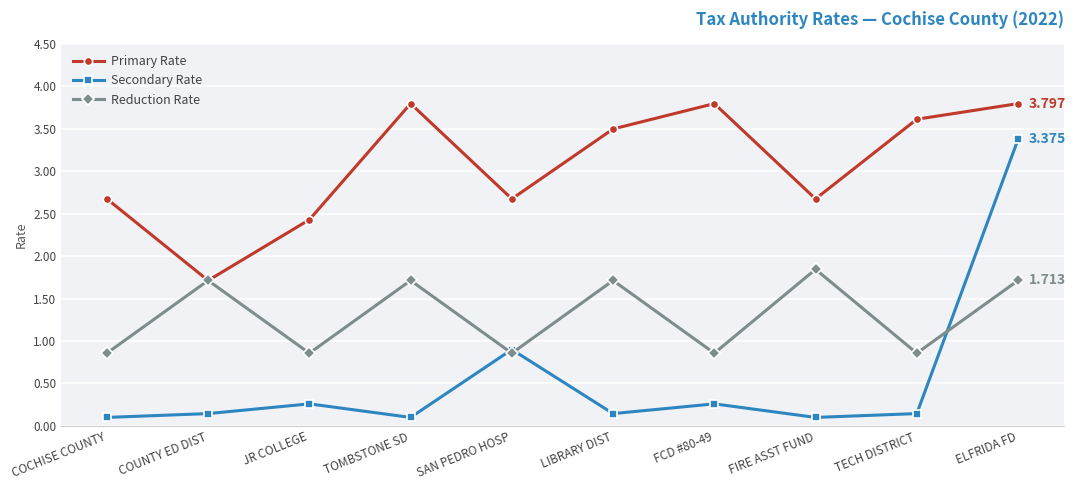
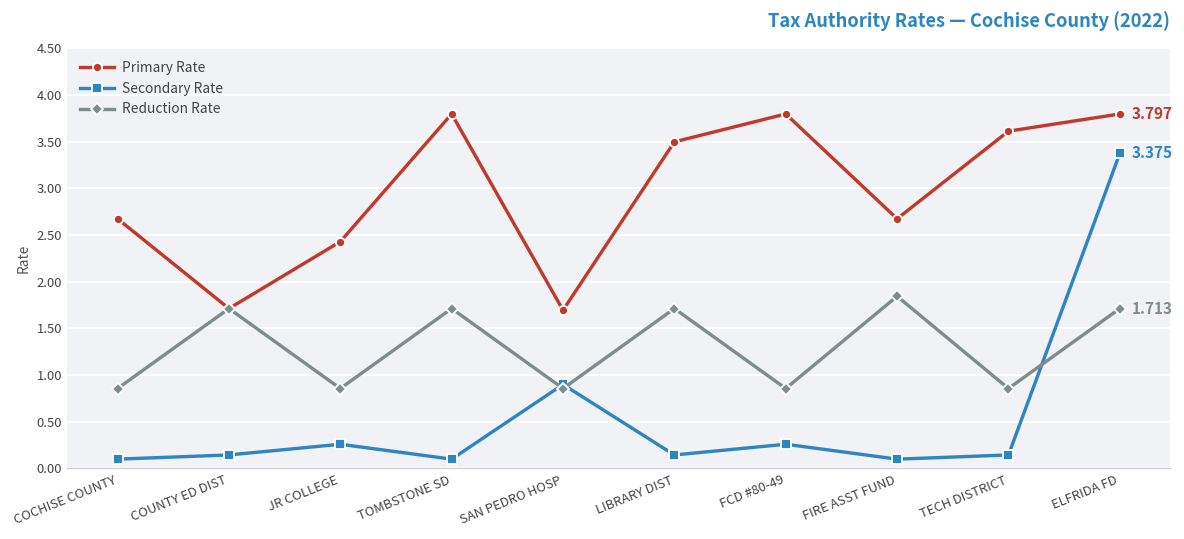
  {
    "Primary Rate": {
      "COCHISE COUNTY": 2.7,
      "JR COLLEGE": 2.4,
      "TOMBSTONE SD": 3.8,
-     "SAN PEDRO HOSP": 2.7,
+     "SAN PEDRO HOSP": 1.7,
      "LIBRARY DIST": 3.5,
      "FCD #80-49": 3.8,
      "FIRE ASST FUND": 2.7,
      "TECH DISTRICT": 3.6
    },
    "Secondary Rate": {
      "ELFRIDA FD": 3.375
    },
    "Reduction Rate": {
      "ELFRIDA FD": 1.713
    }
  }
